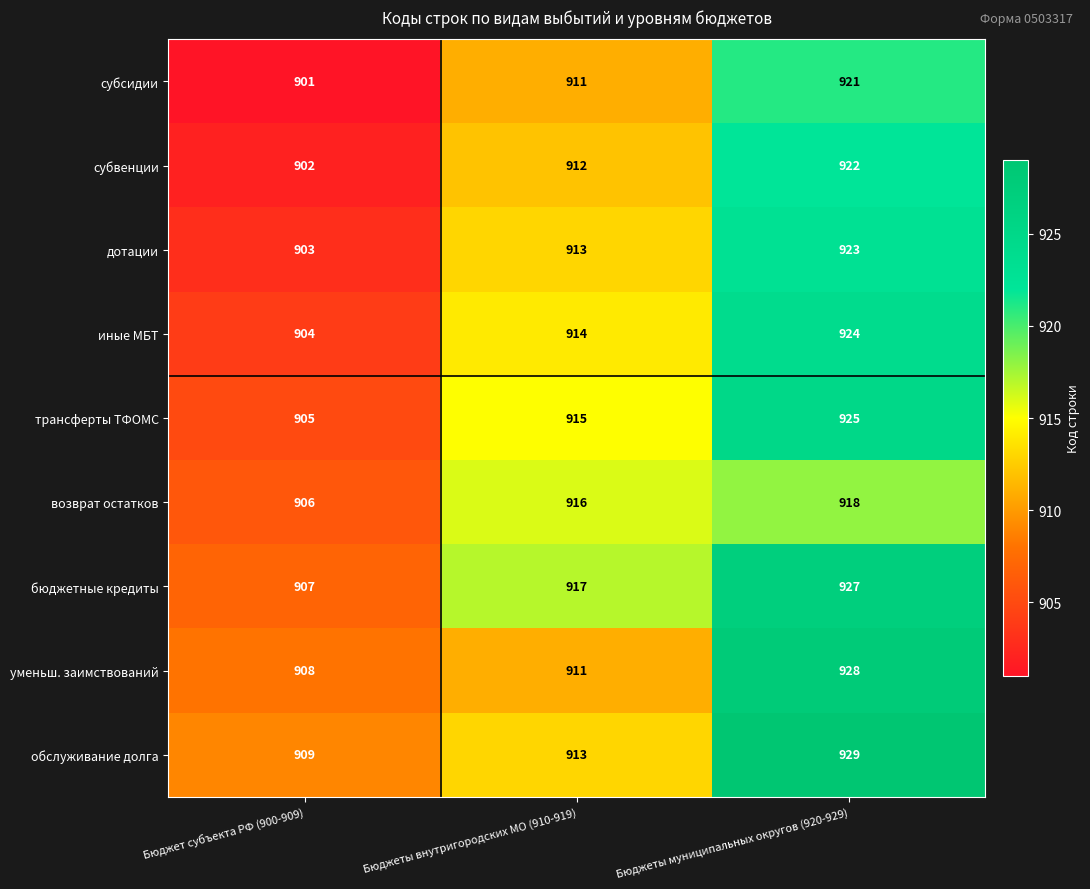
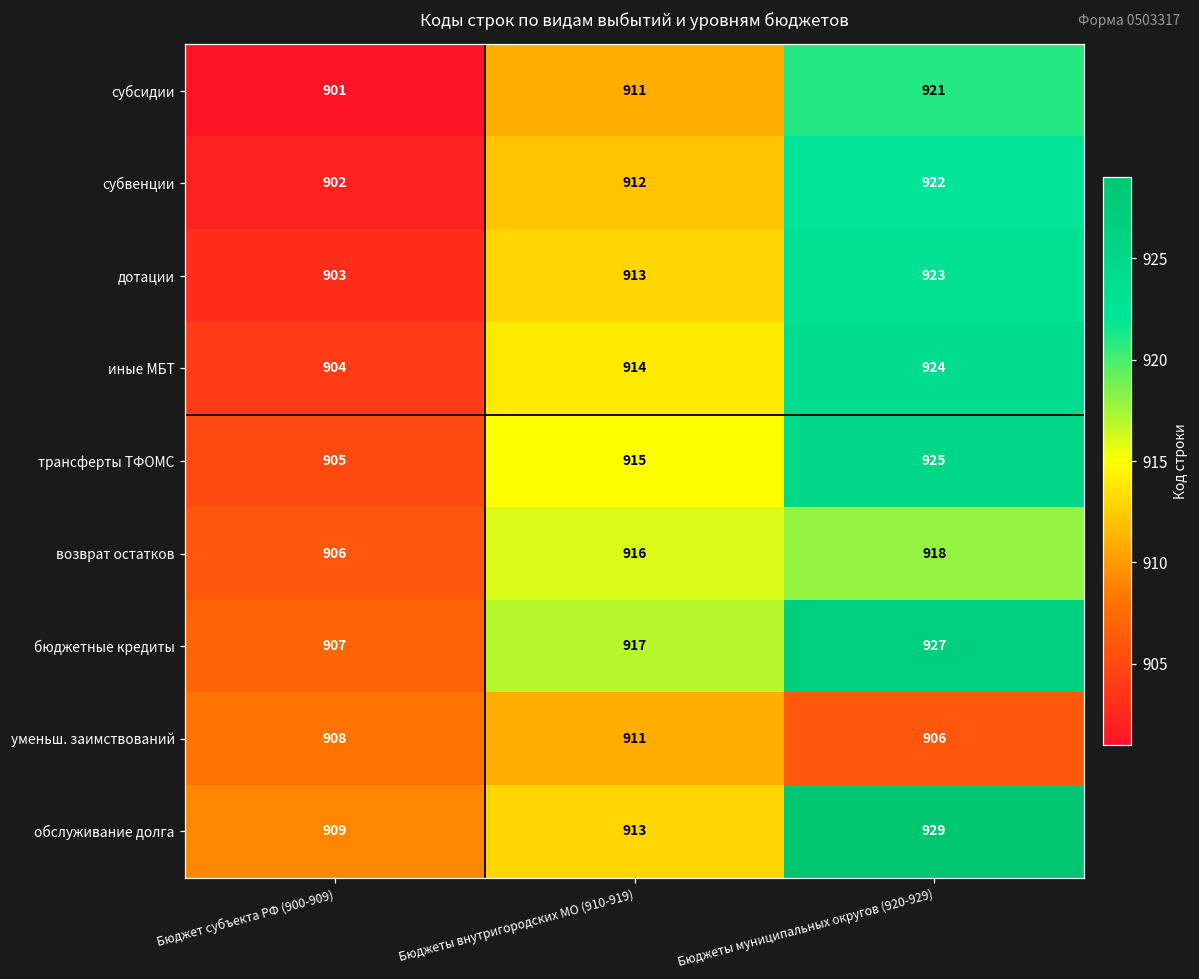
  {
    "субсидии": {
      "Бюджет субъекта РФ (900-909)": 901,
      "Бюджеты внутригородских МО (910-919)": 911,
      "Бюджеты муниципальных округов (920-929)": 921
    },
    "субвенции": {
      "Бюджет субъекта РФ (900-909)": 902,
      "Бюджеты внутригородских МО (910-919)": 912,
      "Бюджеты муниципальных округов (920-929)": 922
    },
    "дотации": {
      "Бюджет субъекта РФ (900-909)": 903,
      "Бюджеты внутригородских МО (910-919)": 913,
      "Бюджеты муниципальных округов (920-929)": 923
    },
    "иные МБТ": {
      "Бюджет субъекта РФ (900-909)": 904,
      "Бюджеты внутригородских МО (910-919)": 914,
      "Бюджеты муниципальных округов (920-929)": 924
    },
    "трансферты ТФОМС": {
      "Бюджет субъекта РФ (900-909)": 905,
      "Бюджеты внутригородских МО (910-919)": 915,
      "Бюджеты муниципальных округов (920-929)": 925
    },
    "возврат остатков": {
      "Бюджет субъекта РФ (900-909)": 906,
      "Бюджеты внутригородских МО (910-919)": 916,
      "Бюджеты муниципальных округов (920-929)": 918
    },
    "бюджетные кредиты": {
      "Бюджет субъекта РФ (900-909)": 907,
      "Бюджеты внутригородских МО (910-919)": 917,
      "Бюджеты муниципальных округов (920-929)": 927
    },
    "уменьш. заимствований": {
      "Бюджет субъекта РФ (900-909)": 908,
      "Бюджеты внутригородских МО (910-919)": 911,
-     "Бюджеты муниципальных округов (920-929)": 928
+     "Бюджеты муниципальных округов (920-929)": 906
    },
    "обслуживание долга": {
      "Бюджет субъекта РФ (900-909)": 909,
      "Бюджеты внутригородских МО (910-919)": 913,
      "Бюджеты муниципальных округов (920-929)": 929
    }
  }
